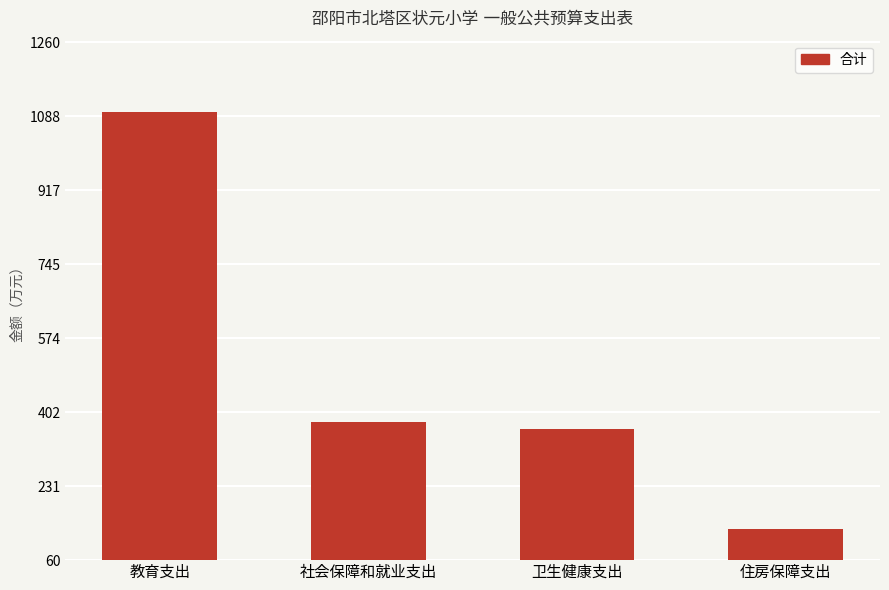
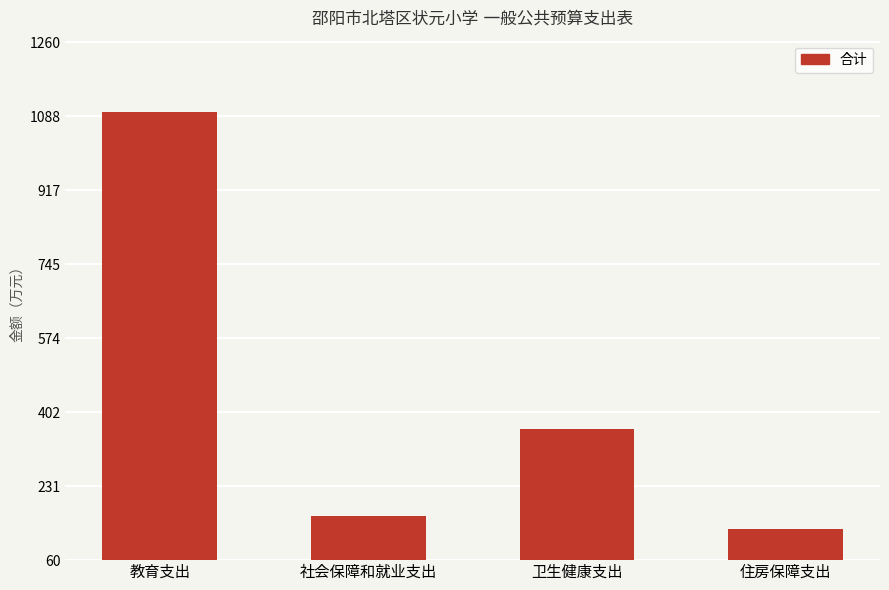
  {
    "教育支出": 1100,
-   "社会保障和就业支出": 380,
+   "社会保障和就业支出": 160,
    "卫生健康支出": 360,
    "住房保障支出": 130
  }
